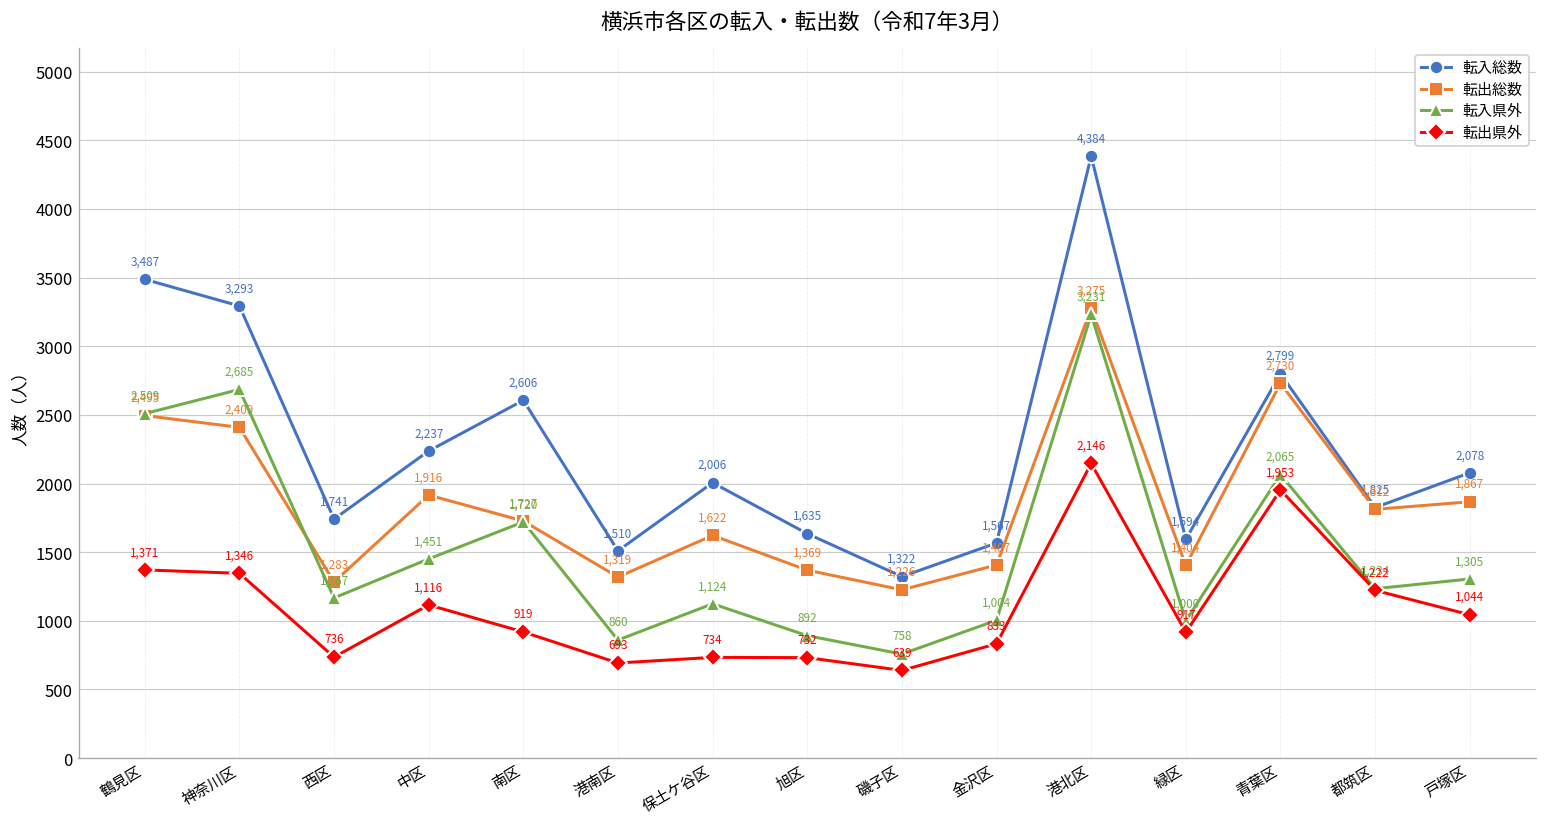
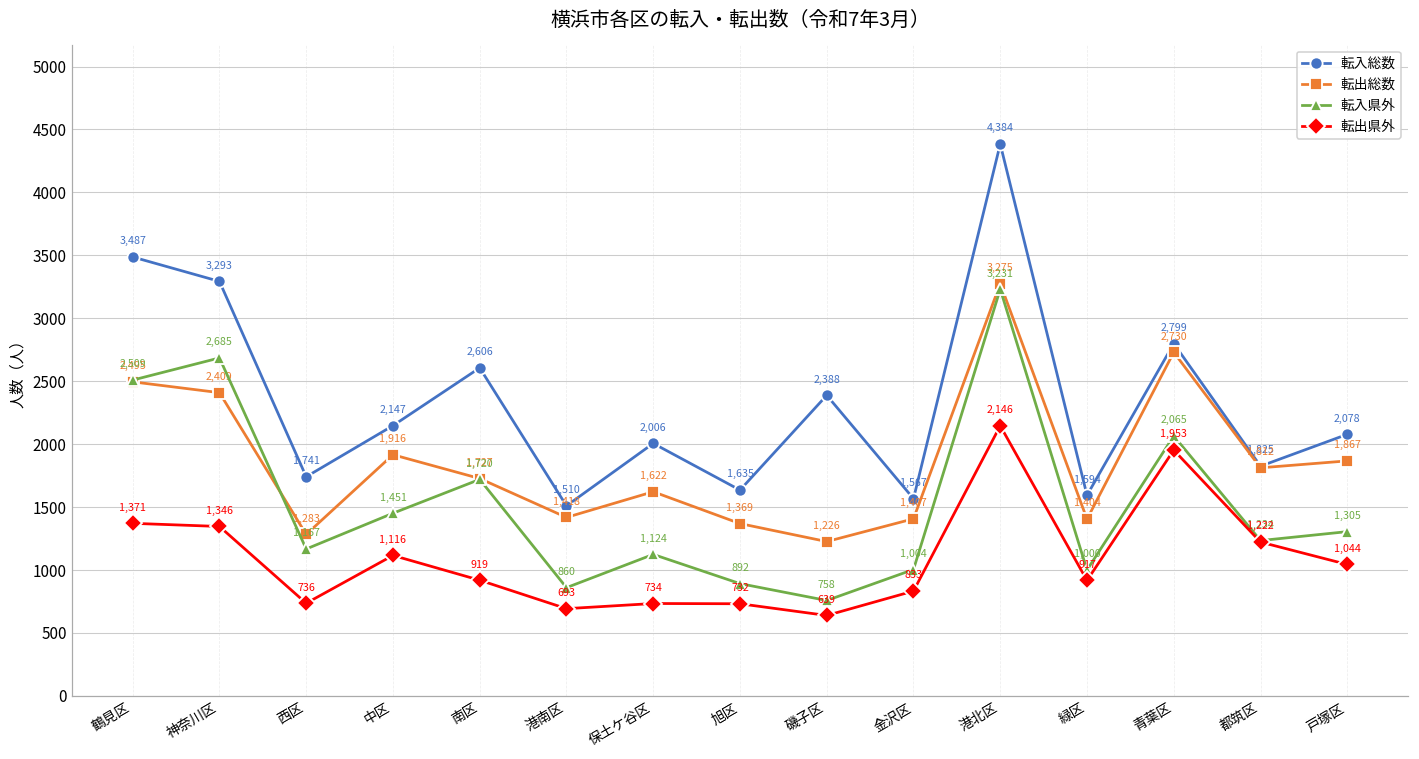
  {
    "転入総数": {
      "鶴見区": "3,487",
      "神奈川区": "3,293",
      "西区": "1,741",
-     "中区": "2,237",
+     "中区": "2,147",
      "南区": "2,606",
      "港南区": "1,510",
      "保土ケ谷区": "2,006",
      "旭区": "1,635",
-     "磯子区": "1,322",
+     "磯子区": "2,388",
      "金沢区": "1,567",
      "港北区": "4,384",
      "緑区": "1,594",
      "戸塚区": "2,078"
    },
    "転出総数": {
      "神奈川区": "2,409",
      "西区": "1,283",
      "中区": "1,916",
-     "港南区": "1,319",
+     "港南区": "1,418",
      "保土ケ谷区": "1,622",
      "旭区": "1,369",
      "戸塚区": "1,867"
    },
    "転入県外": {
      "神奈川区": "2,685",
      "中区": "1,451",
      "港南区": "860",
      "保土ケ谷区": "1,124",
      "旭区": "892",
      "磯子区": "758",
      "金沢区": "1,004",
      "緑区": "1,000",
      "青葉区": "2,065",
      "戸塚区": "1,305"
    },
    "転出県外": {
      "鶴見区": "1,371",
      "神奈川区": "1,346",
      "西区": "736",
      "中区": "1,116",
      "南区": "919",
      "保土ケ谷区": "734",
      "港北区": "2,146",
      "戸塚区": "1,044"
    }
  }
